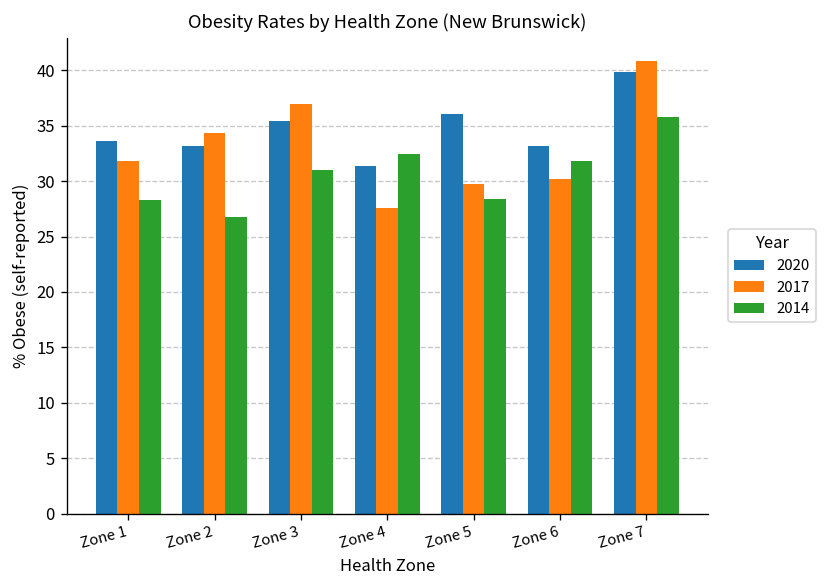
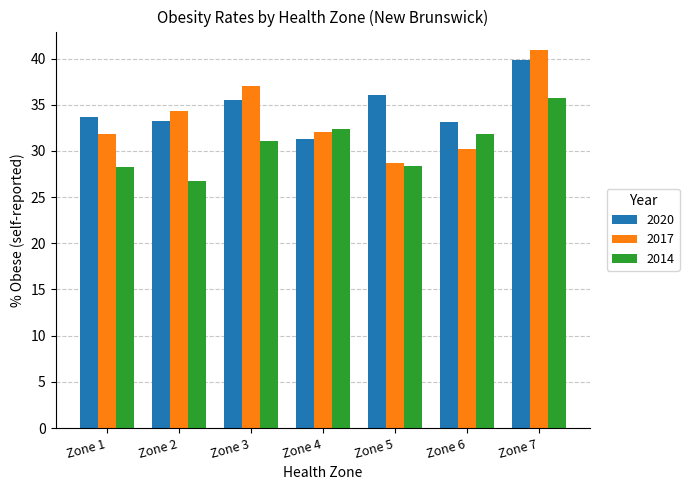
  {
    "2020": {
      "Zone 1": 34,
      "Zone 2": 33,
      "Zone 3": 35,
      "Zone 4": 31,
      "Zone 5": 36,
      "Zone 6": 33,
      "Zone 7": 40
    },
    "2017": {
      "Zone 1": 32,
      "Zone 2": 34,
      "Zone 3": 37,
-     "Zone 4": 28,
-     "Zone 5": 30,
+     "Zone 4": 32,
+     "Zone 5": 29,
      "Zone 6": 30,
      "Zone 7": 41
    },
    "2014": {
      "Zone 1": 28,
      "Zone 2": 27,
      "Zone 3": 31,
      "Zone 4": 32,
      "Zone 5": 28,
      "Zone 6": 32,
      "Zone 7": 36
    }
  }
